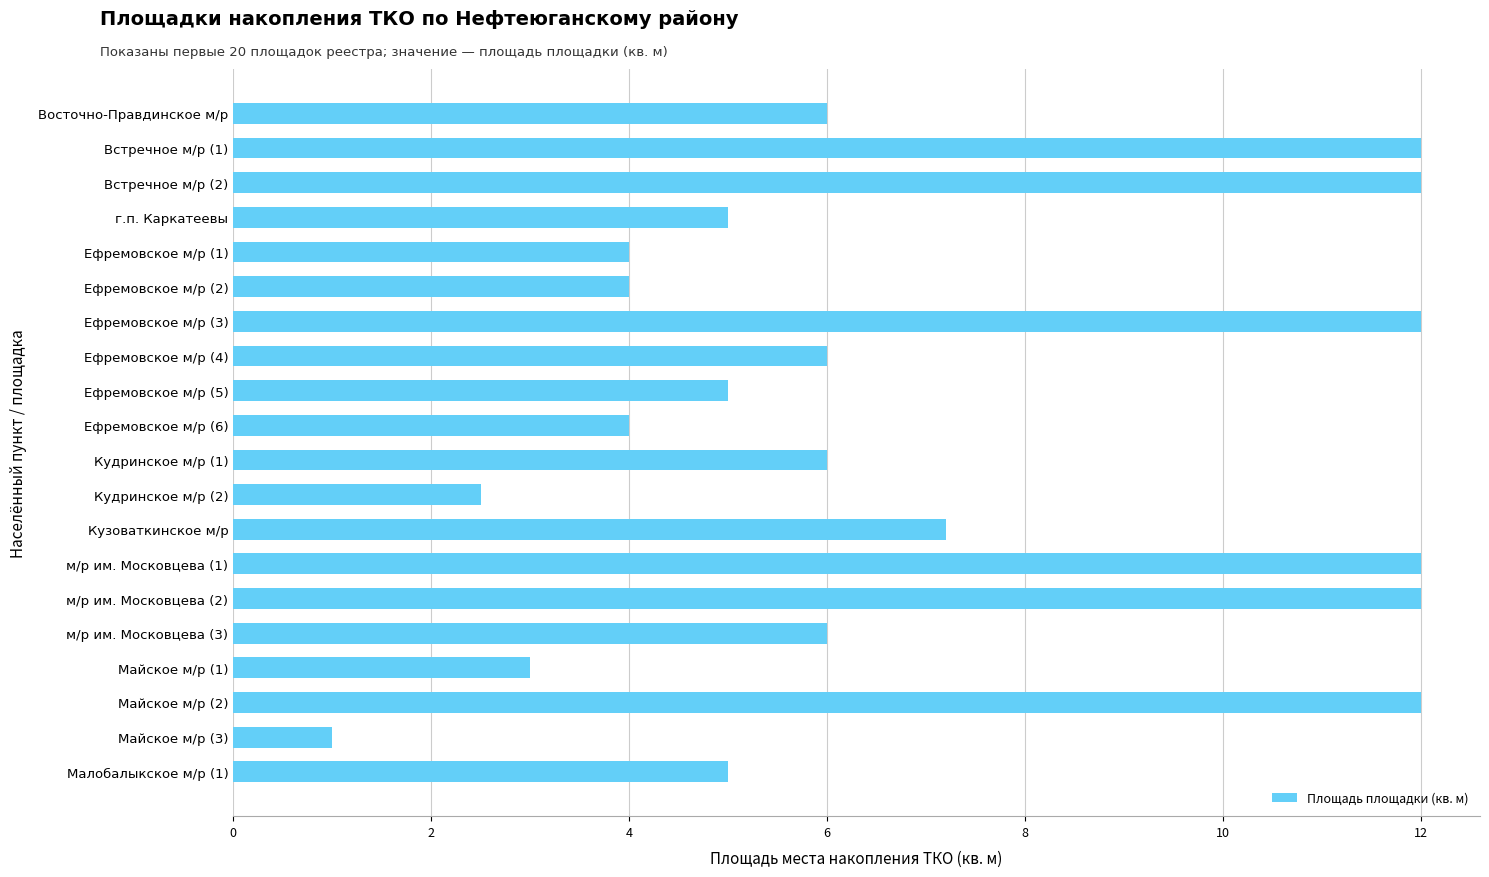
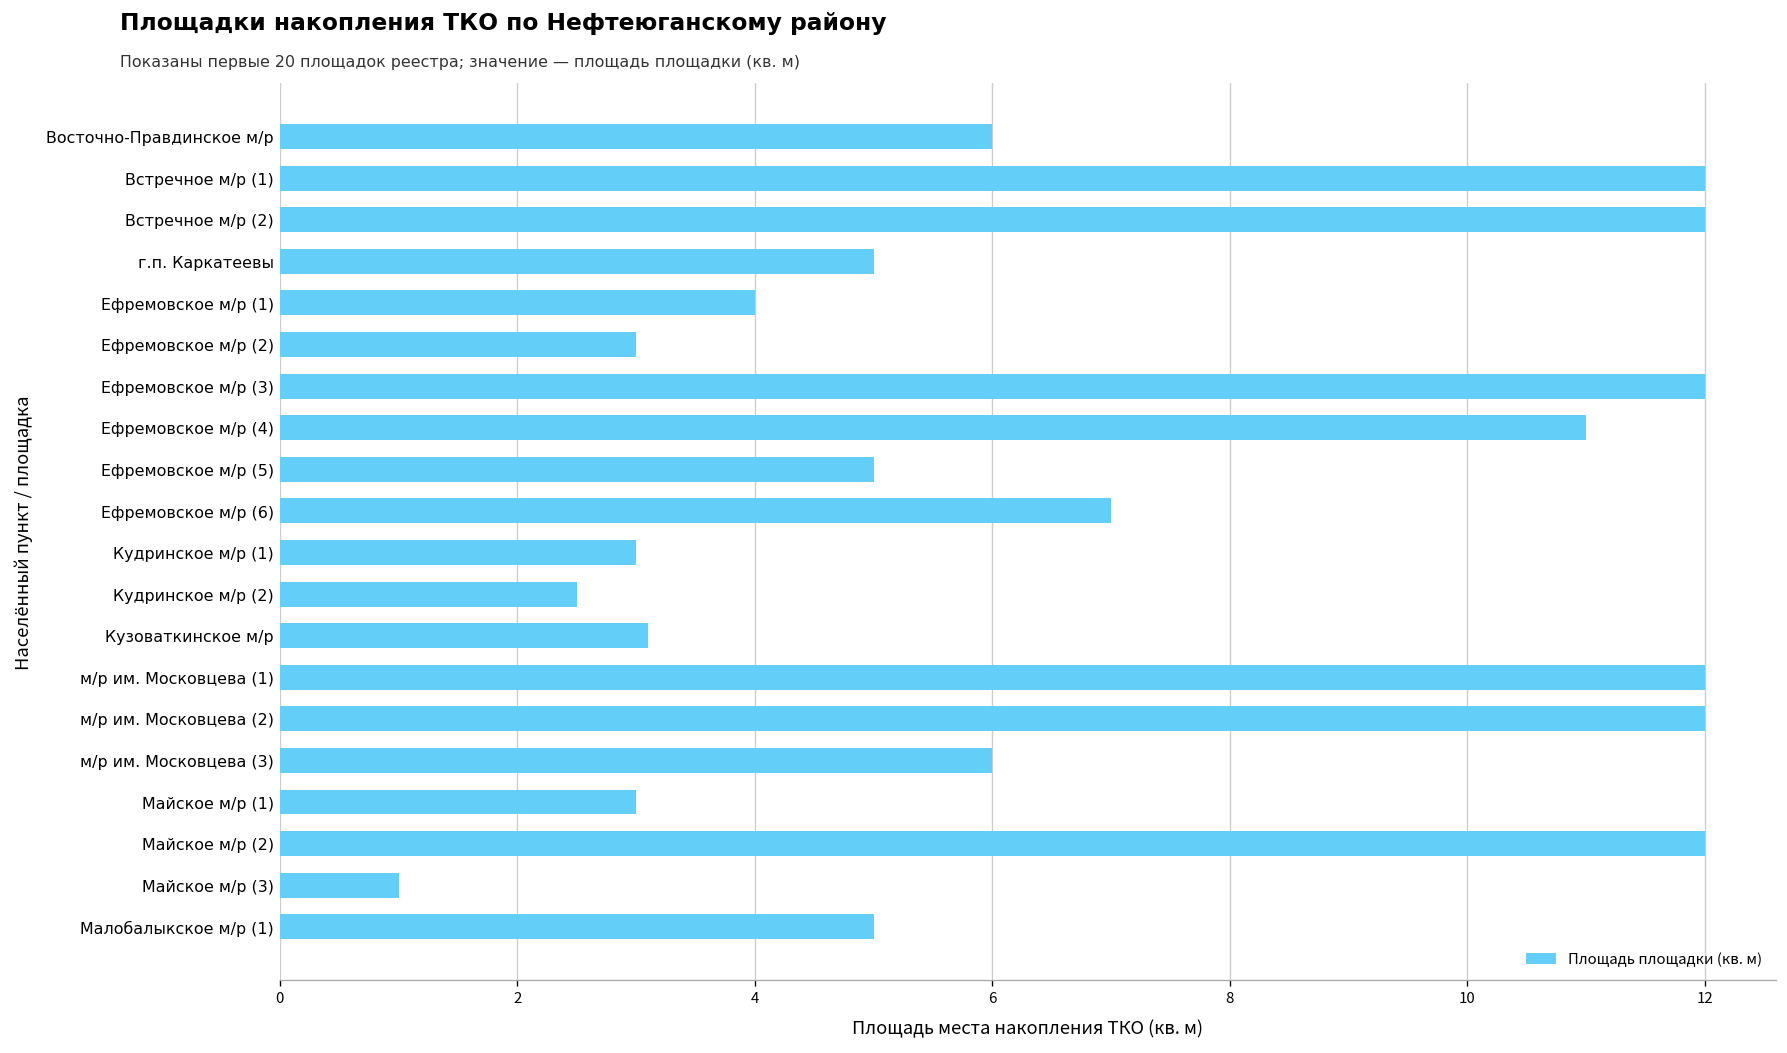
  {
    "Восточно-Правдинское м/р": 6.0,
    "Встречное м/р (1)": 12.0,
    "Встречное м/р (2)": 12.0,
    "г.п. Каркатеевы": 5.0,
    "Ефремовское м/р (1)": 4.0,
-   "Ефремовское м/р (2)": 4,
+   "Ефремовское м/р (2)": 3,
    "Ефремовское м/р (3)": 12.0,
-   "Ефремовское м/р (4)": 6,
+   "Ефремовское м/р (4)": 11,
    "Ефремовское м/р (5)": 5.0,
-   "Ефремовское м/р (6)": 4,
-   "Кудринское м/р (1)": 6,
+   "Ефремовское м/р (6)": 7,
+   "Кудринское м/р (1)": 3,
    "Кудринское м/р (2)": 2.5,
-   "Кузоваткинское м/р": 7.2,
+   "Кузоваткинское м/р": 3.1,
    "м/р им. Московцева (1)": 12.0,
    "м/р им. Московцева (2)": 12.0,
    "м/р им. Московцева (3)": 6.0,
    "Майское м/р (1)": 3.0,
    "Майское м/р (2)": 12.0,
    "Майское м/р (3)": 1.0,
    "Малобалыкское м/р (1)": 5.0
  }
